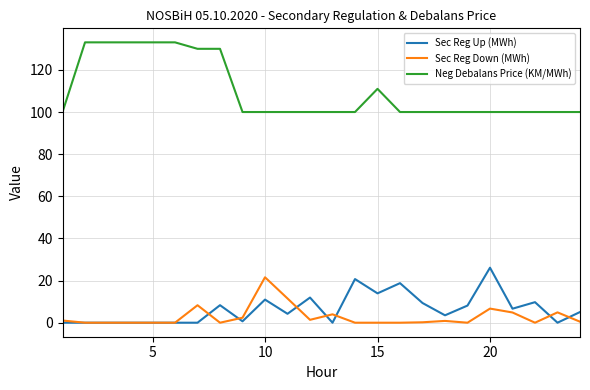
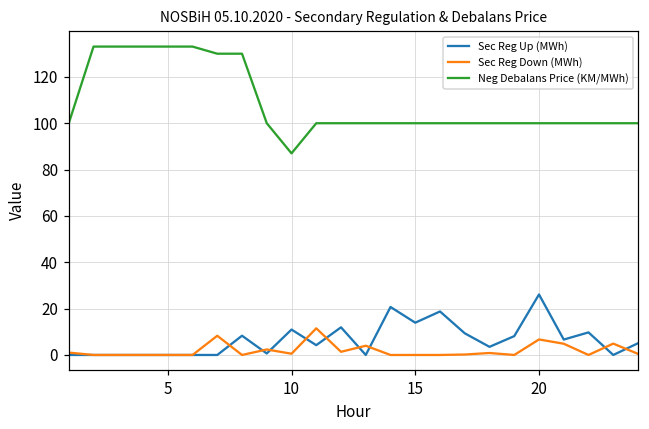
  {
    "Sec Reg Up (MWh)": {
      "10": 11,
      "15": 14,
      "20": 26
    },
    "Sec Reg Down (MWh)": {
-     "10": 22,
+     "10": 1,
      "15": 0,
      "20": 7
    },
    "Neg Debalans Price (KM/MWh)": {
      "5": 133,
-     "10": 100,
-     "15": 111,
+     "10": 87,
+     "15": 100,
      "20": 100
    }
  }
